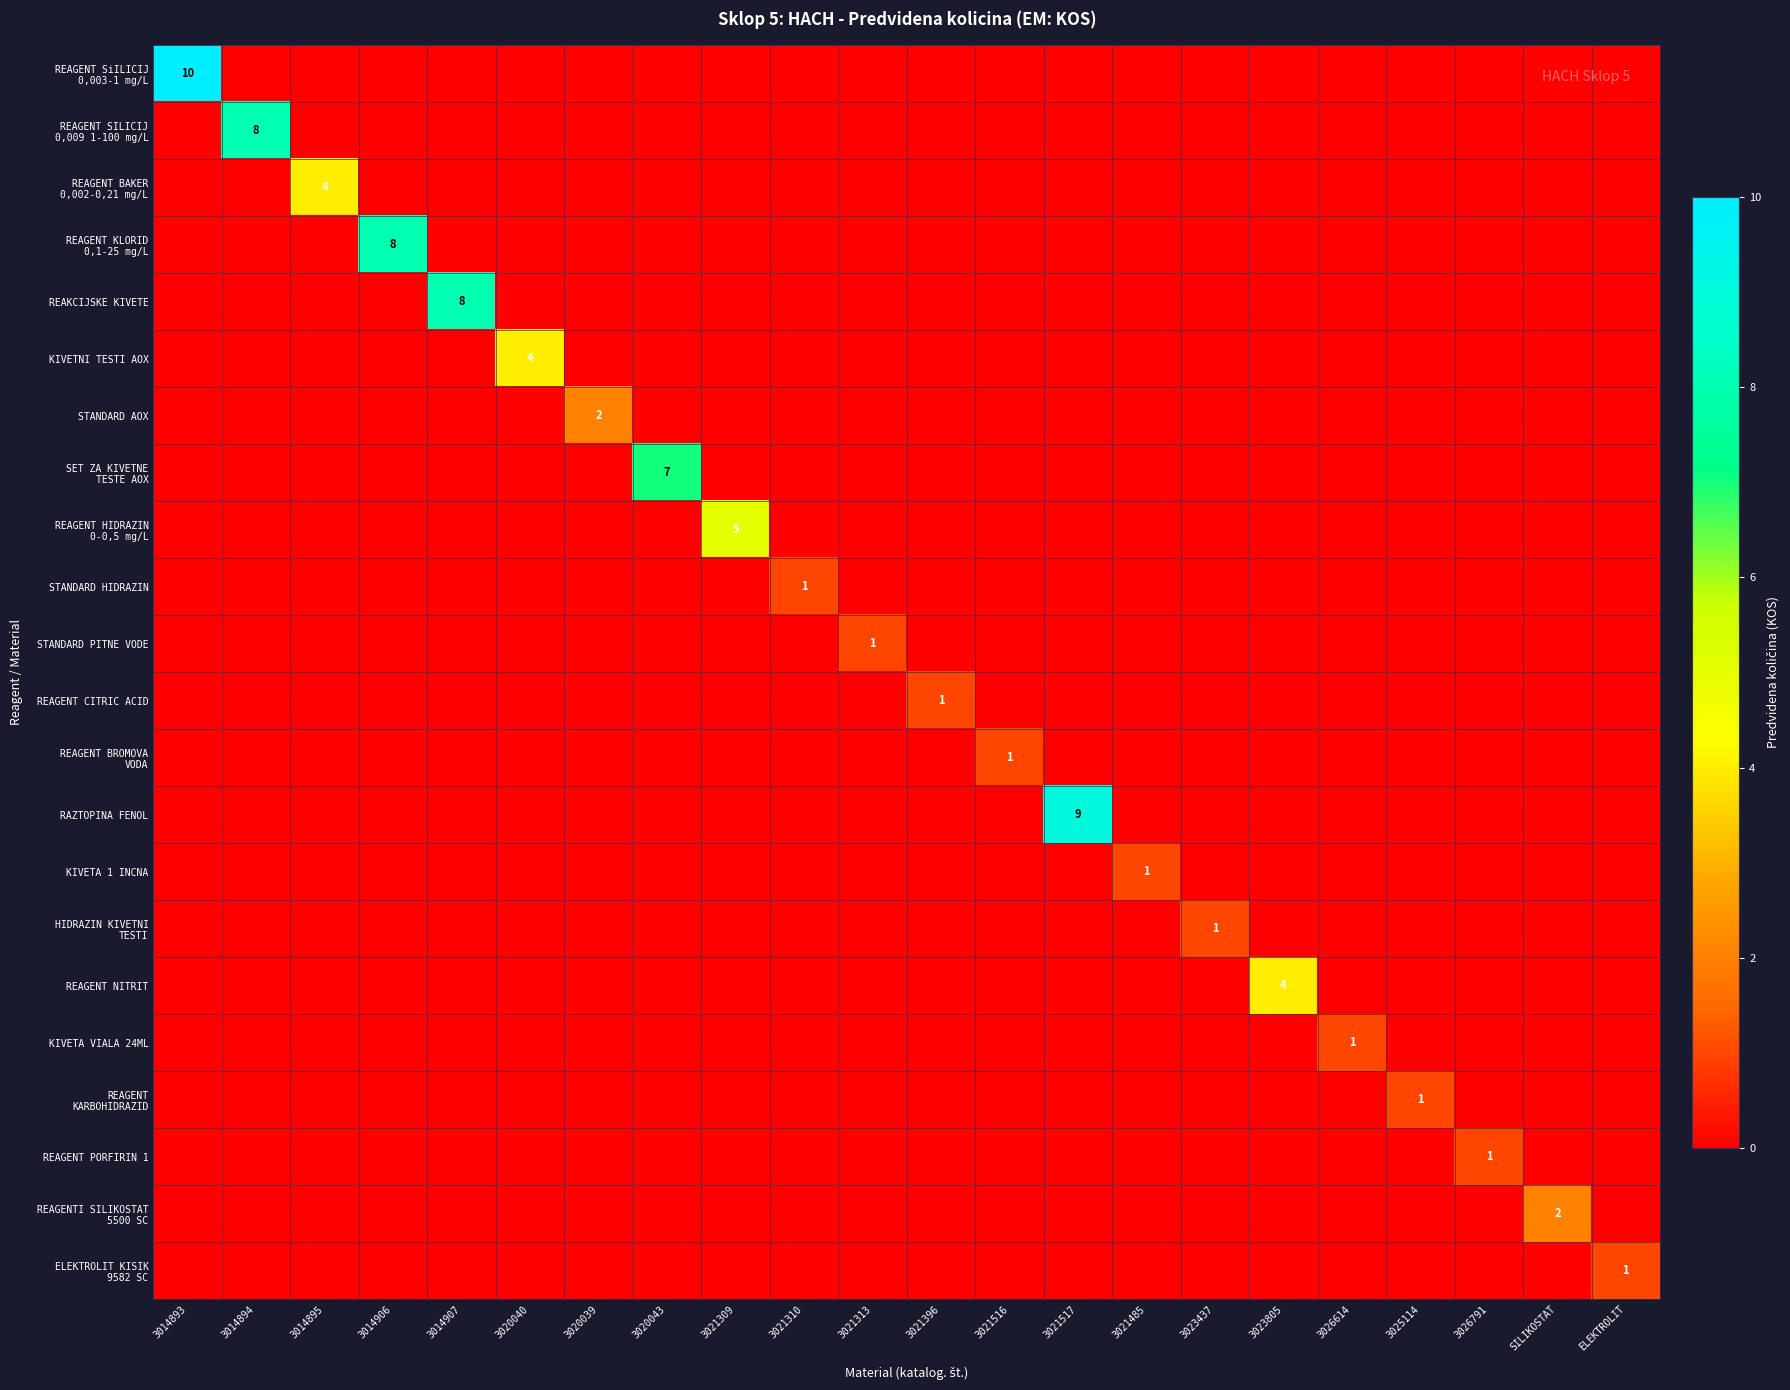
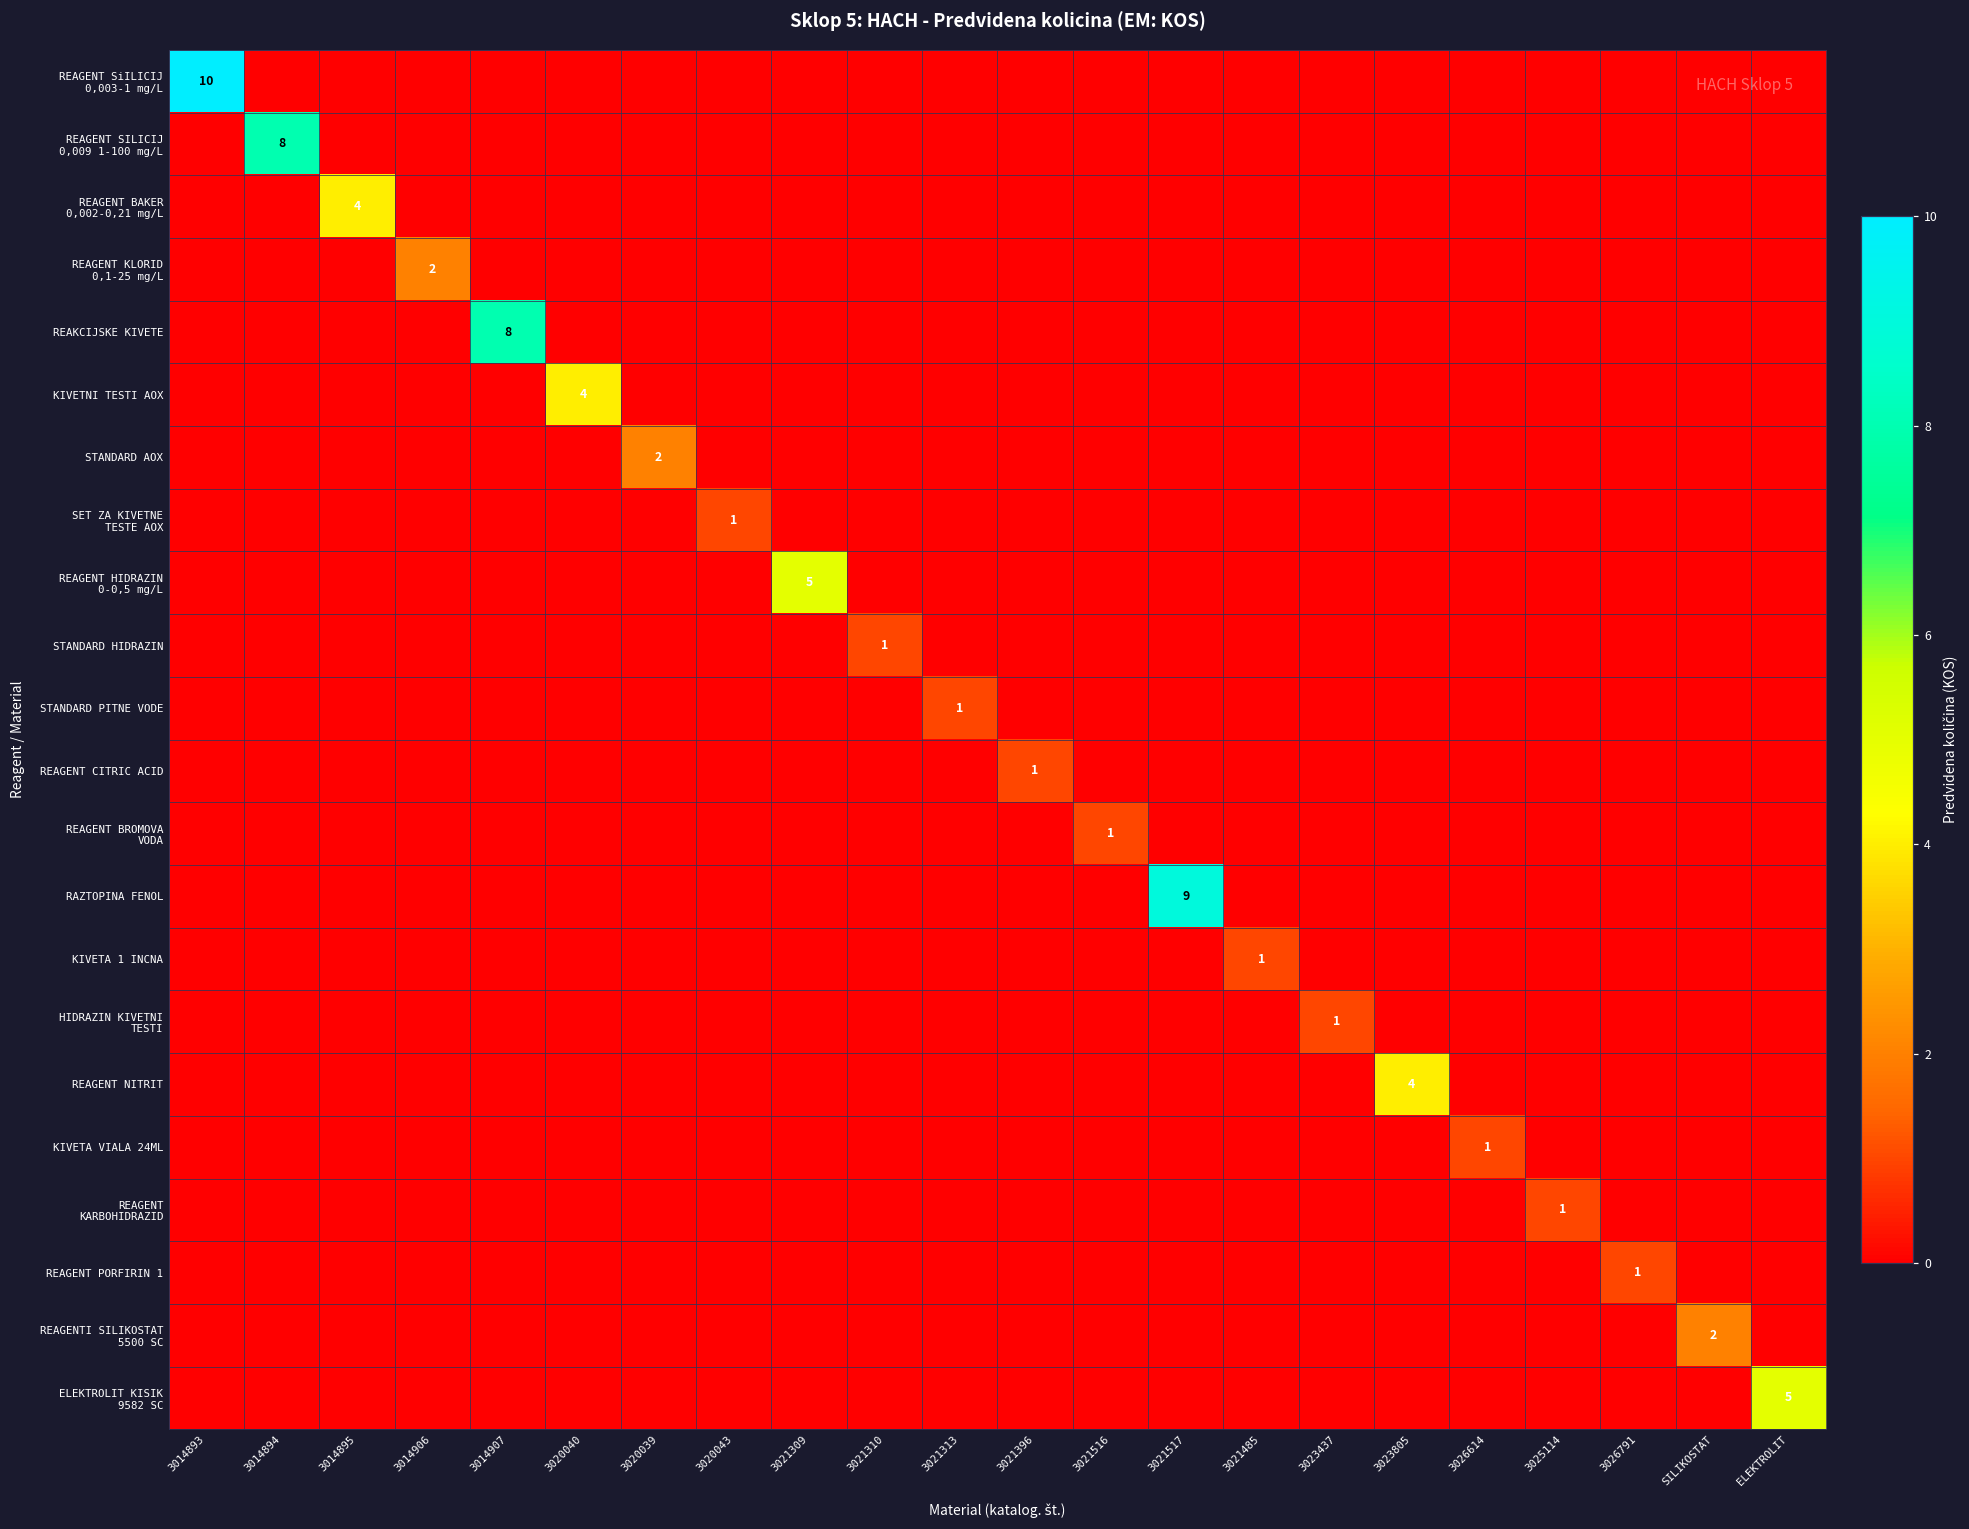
  {
    "REAGENT SiILICIJ 0,003-1 mg/L": {
      "3014893": 10,
      "SILIKOSTAT": 5
    },
    "REAGENT SILICIJ 0,009 1-100 mg/L": {
      "3014894": 8
    },
    "REAGENT BAKER 0,002-0,21 mg/L": {
      "3014895": 4
    },
    "REAGENT KLORID 0,1-25 mg/L": {
-     "3014906": 8
+     "3014906": 2
    },
    "REAKCIJSKE KIVETE": {
      "3014907": 8
    },
    "KIVETNI TESTI AOX": {
      "3020040": 4
    },
    "STANDARD AOX": {
      "3020039": 2
    },
    "SET ZA KIVETNE TESTE AOX": {
-     "3020043": 7
+     "3020043": 1
    },
    "REAGENT HIDRAZIN 0-0,5 mg/L": {
      "3021309": 5
    },
    "STANDARD HIDRAZIN": {
      "3021310": 1
    },
    "STANDARD PITNE VODE": {
      "3021313": 1
    },
    "REAGENT CITRIC ACID": {
      "3021396": 1
    },
    "REAGENT BROMOVA VODA": {
      "3021516": 1
    },
    "RAZTOPINA FENOL": {
      "3021517": 9
    },
    "KIVETA 1 INCNA": {
      "3021485": 1
    },
    "HIDRAZIN KIVETNI TESTI": {
      "3023437": 1
    },
    "REAGENT NITRIT": {
      "3023805": 4
    },
    "KIVETA VIALA 24ML": {
      "3026614": 1
    },
    "REAGENT KARBOHIDRAZID": {
      "3025114": 1
    },
    "REAGENT PORFIRIN 1": {
      "3026791": 1
    },
    "REAGENTI SILIKOSTAT 5500 SC": {
      "SILIKOSTAT": 2
    },
    "ELEKTROLIT KISIK 9582 SC": {
-     "ELEKTROLIT": 1
+     "ELEKTROLIT": 5
    }
  }
